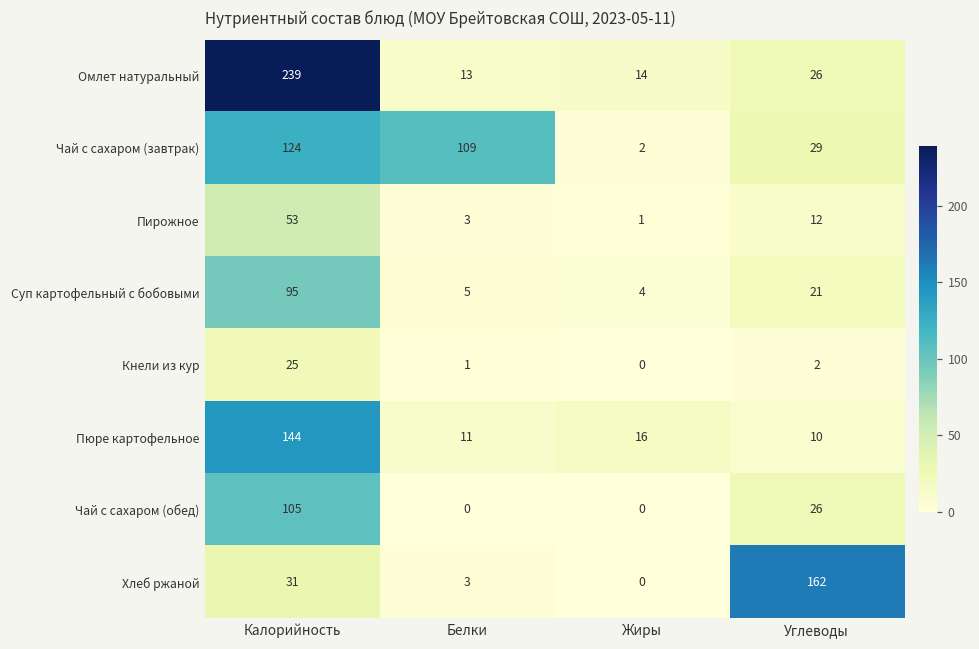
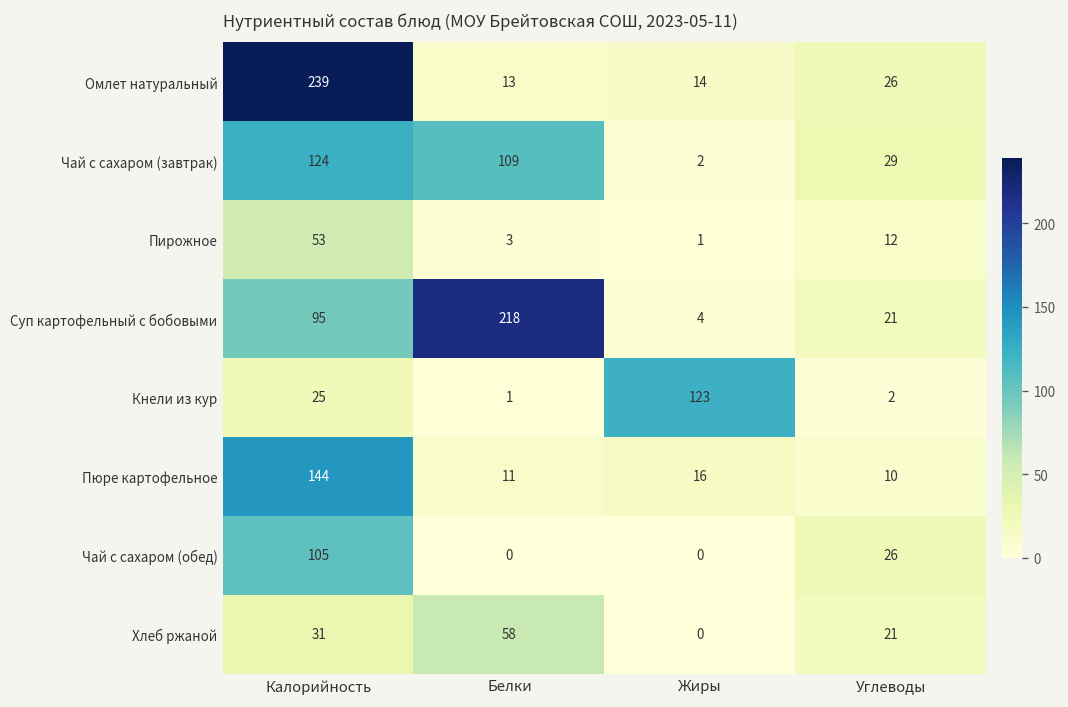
  {
    "Омлет натуральный": {
      "Калорийность": 239,
      "Белки": 13,
      "Жиры": 14,
      "Углеводы": 26
    },
    "Чай с сахаром (завтрак)": {
      "Калорийность": 124,
      "Белки": 109,
      "Жиры": 2,
      "Углеводы": 29
    },
    "Пирожное": {
      "Калорийность": 53,
      "Белки": 3,
      "Жиры": 1,
      "Углеводы": 12
    },
    "Суп картофельный с бобовыми": {
      "Калорийность": 95,
-     "Белки": 5,
+     "Белки": 218,
      "Жиры": 4,
      "Углеводы": 21
    },
    "Кнели из кур": {
      "Калорийность": 25,
      "Белки": 1,
-     "Жиры": 0,
+     "Жиры": 123,
      "Углеводы": 2
    },
    "Пюре картофельное": {
      "Калорийность": 144,
      "Белки": 11,
      "Жиры": 16,
      "Углеводы": 10
    },
    "Чай с сахаром (обед)": {
      "Калорийность": 105,
      "Белки": 0,
      "Жиры": 0,
      "Углеводы": 26
    },
    "Хлеб ржаной": {
      "Калорийность": 31,
-     "Белки": 3,
+     "Белки": 58,
      "Жиры": 0,
-     "Углеводы": 162
+     "Углеводы": 21
    }
  }
